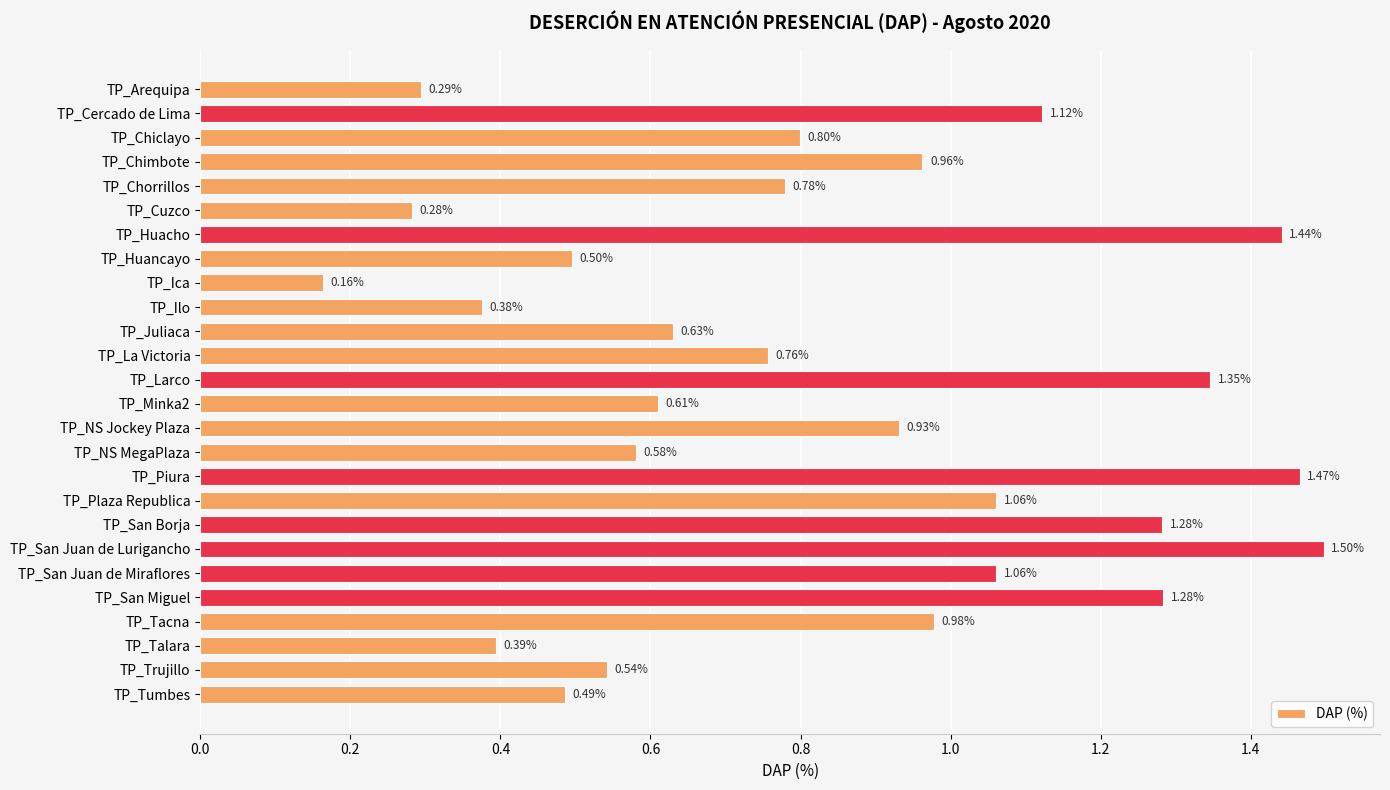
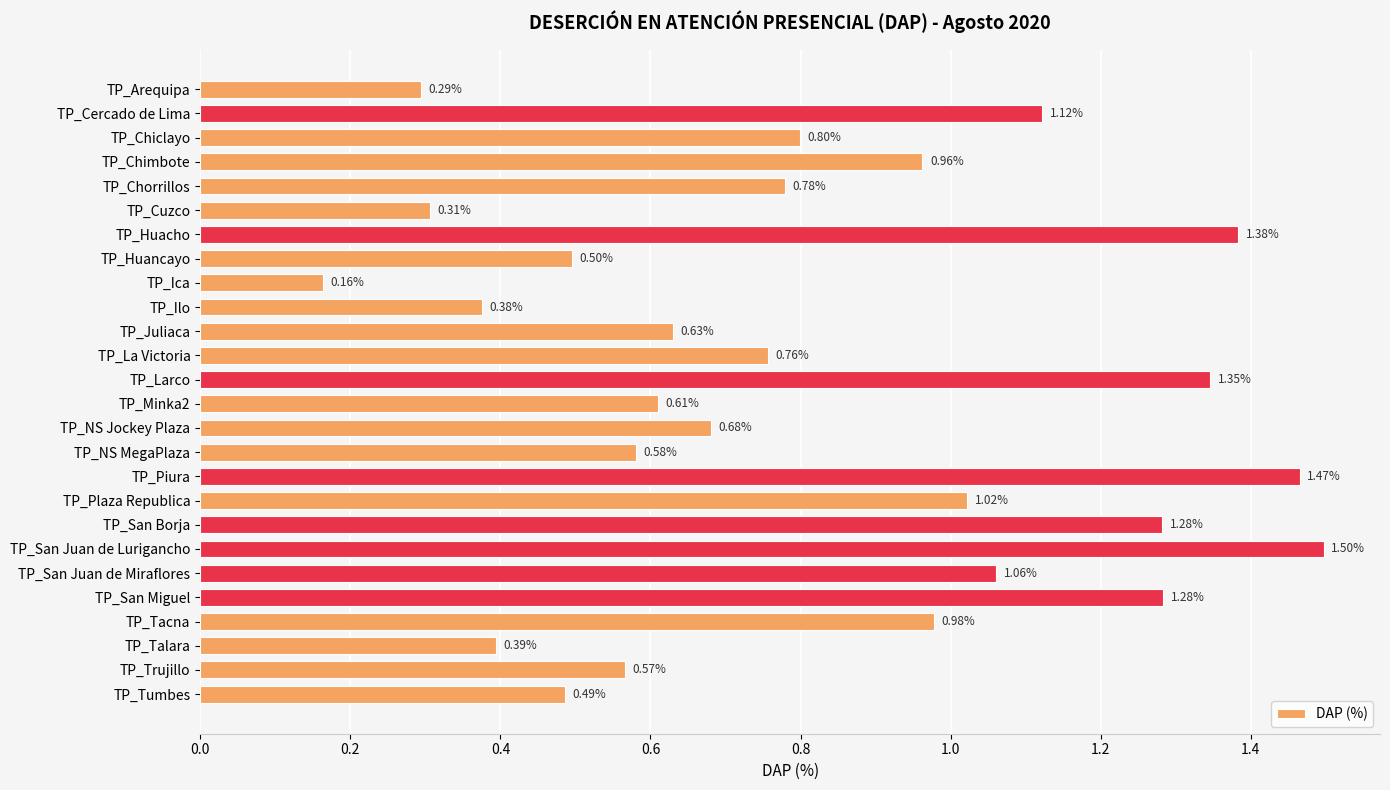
  {
    "TP_Arequipa": "0.29%",
    "TP_Cercado de Lima": "1.12%",
    "TP_Chiclayo": "0.80%",
    "TP_Chimbote": "0.96%",
    "TP_Chorrillos": "0.78%",
-   "TP_Cuzco": "0.28%",
-   "TP_Huacho": "1.44%",
+   "TP_Cuzco": "0.31%",
+   "TP_Huacho": "1.38%",
    "TP_Huancayo": "0.50%",
    "TP_Ica": "0.16%",
    "TP_Ilo": "0.38%",
    "TP_Juliaca": "0.63%",
    "TP_La Victoria": "0.76%",
    "TP_Larco": "1.35%",
    "TP_Minka2": "0.61%",
-   "TP_NS Jockey Plaza": "0.93%",
+   "TP_NS Jockey Plaza": "0.68%",
    "TP_NS MegaPlaza": "0.58%",
    "TP_Piura": "1.47%",
-   "TP_Plaza Republica": "1.06%",
+   "TP_Plaza Republica": "1.02%",
    "TP_San Borja": "1.28%",
    "TP_San Juan de Lurigancho": "1.50%",
    "TP_San Juan de Miraflores": "1.06%",
    "TP_San Miguel": "1.28%",
    "TP_Tacna": "0.98%",
    "TP_Talara": "0.39%",
-   "TP_Trujillo": "0.54%",
+   "TP_Trujillo": "0.57%",
    "TP_Tumbes": "0.49%"
  }
